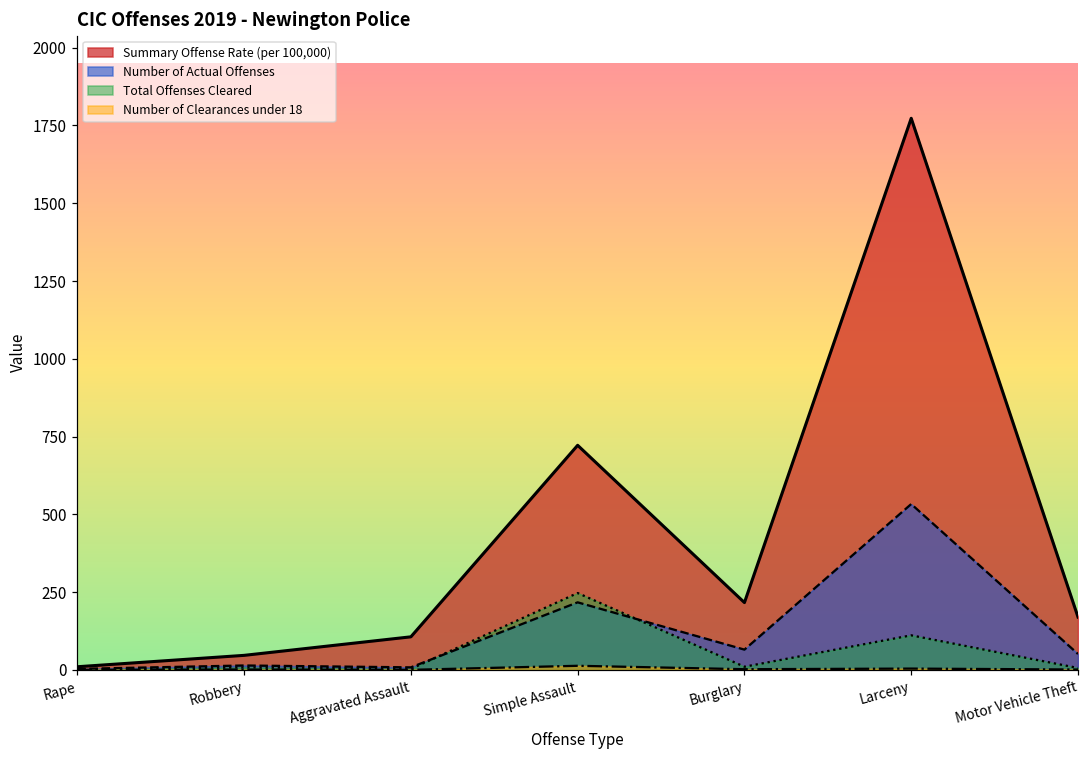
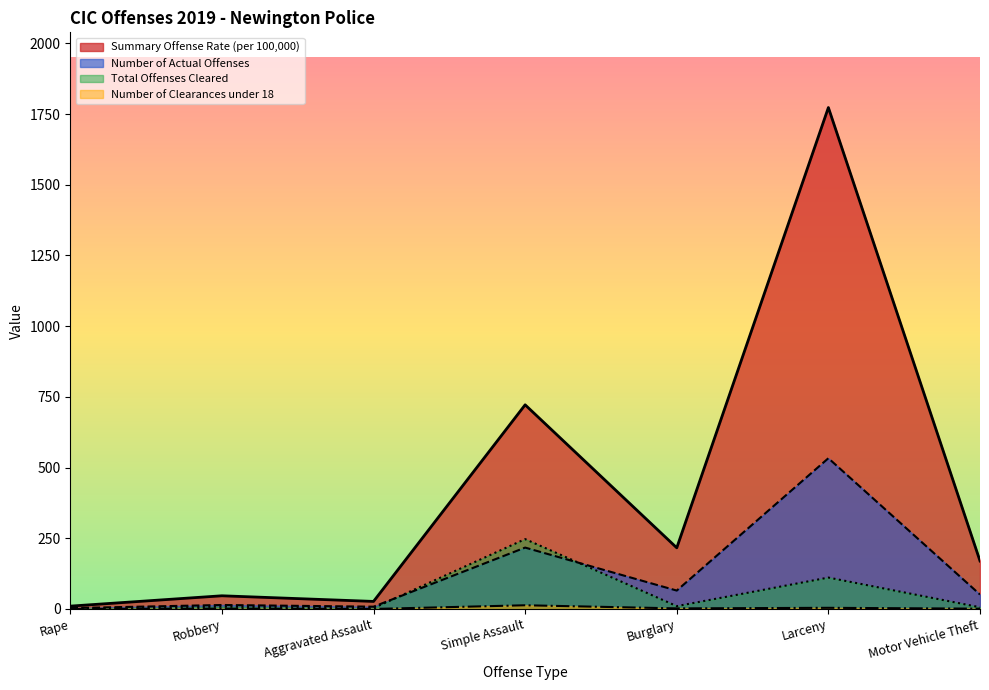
  {
    "Summary Offense Rate (per 100,000)": {
      "Robbery": 50,
-     "Aggravated Assault": 110,
+     "Aggravated Assault": 30,
      "Simple Assault": 720,
      "Burglary": 220,
      "Larceny": 1770,
      "Motor Vehicle Theft": 170
    },
    "Number of Actual Offenses": {
      "Simple Assault": 220,
      "Burglary": 70,
      "Larceny": 530,
      "Motor Vehicle Theft": 50
    },
    "Total Offenses Cleared": {
      "Simple Assault": 250,
      "Larceny": 110
    },
    "Number of Clearances under 18": {
      "Simple Assault": 10,
      "Larceny": 0
    }
  }
